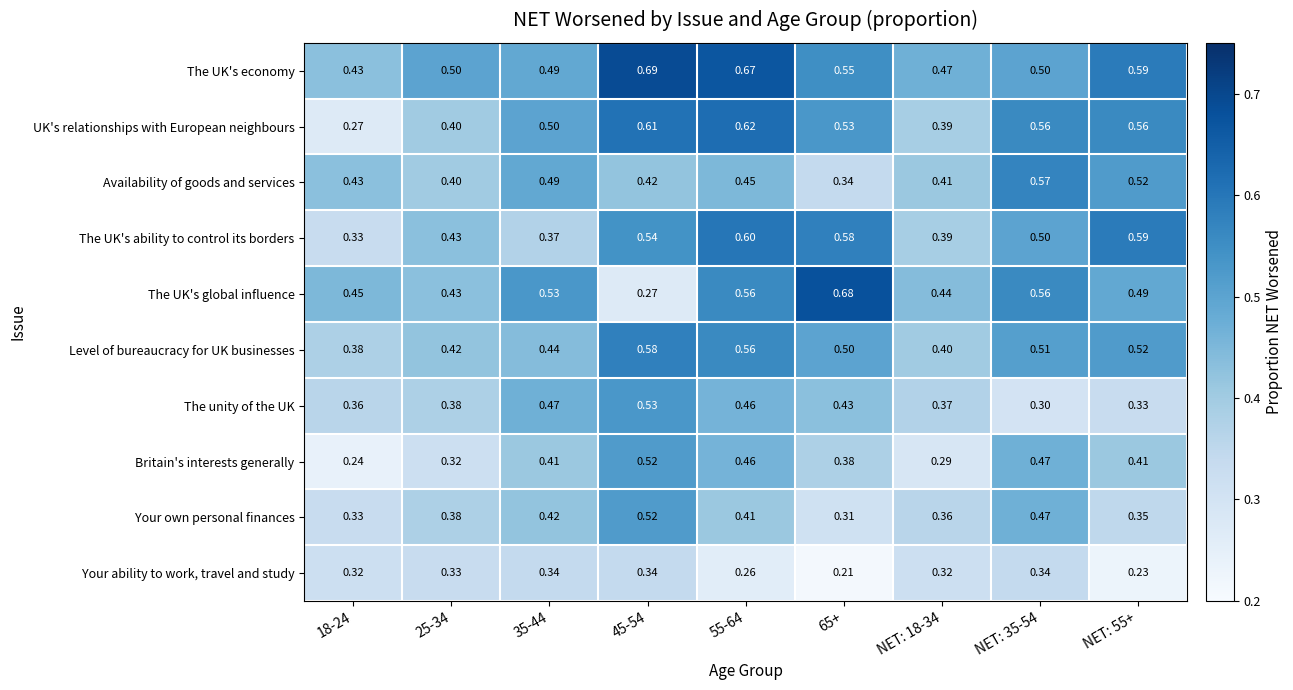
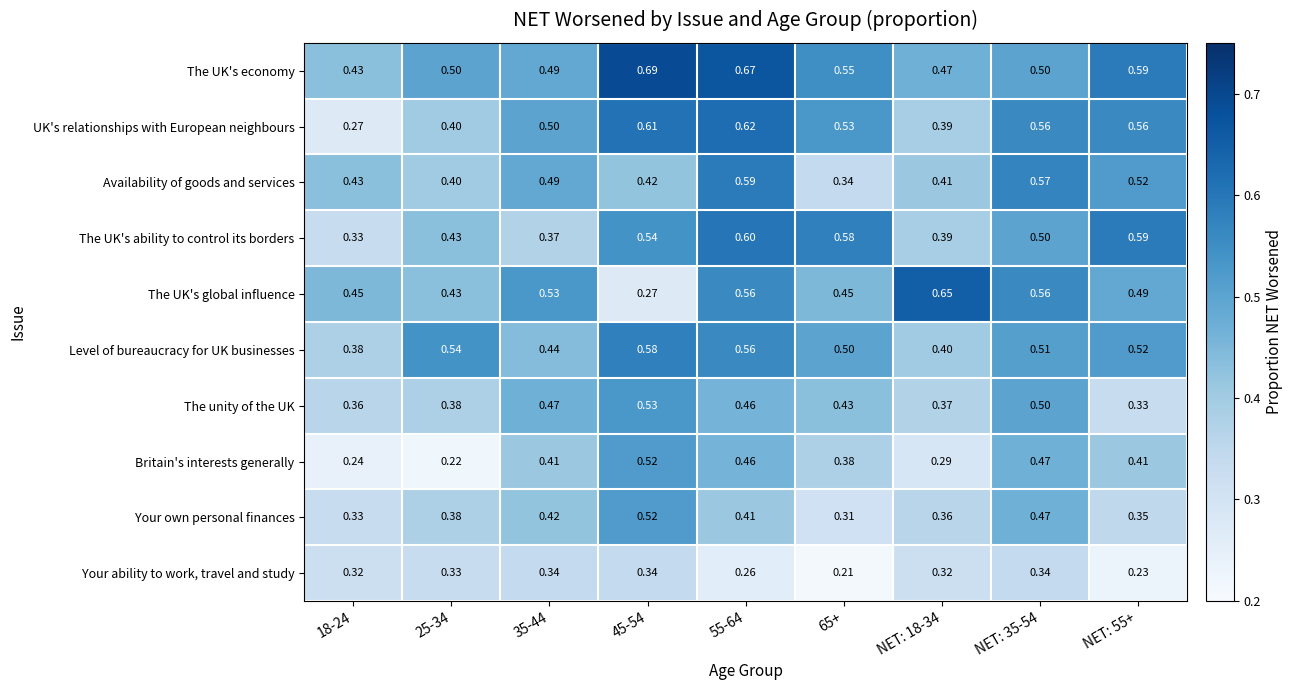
  {
    "The UK's economy": {
      "18-24": 0.43,
      "25-34": 0.50,
      "35-44": 0.49,
      "45-54": 0.69,
      "55-64": 0.67,
      "65+": 0.55,
      "NET: 18-34": 0.47,
      "NET: 35-54": 0.50,
      "NET: 55+": 0.59
    },
    "UK's relationships with European neighbours": {
      "18-24": 0.27,
      "25-34": 0.40,
      "35-44": 0.50,
      "45-54": 0.61,
      "55-64": 0.62,
      "65+": 0.53,
      "NET: 18-34": 0.39,
      "NET: 35-54": 0.56,
      "NET: 55+": 0.56
    },
    "Availability of goods and services": {
      "18-24": 0.43,
      "25-34": 0.40,
      "35-44": 0.49,
      "45-54": 0.42,
-     "55-64": 0.45,
+     "55-64": 0.59,
      "65+": 0.34,
      "NET: 18-34": 0.41,
      "NET: 35-54": 0.57,
      "NET: 55+": 0.52
    },
    "The UK's ability to control its borders": {
      "18-24": 0.33,
      "25-34": 0.43,
      "35-44": 0.37,
      "45-54": 0.54,
      "55-64": 0.60,
      "65+": 0.58,
      "NET: 18-34": 0.39,
      "NET: 35-54": 0.50,
      "NET: 55+": 0.59
    },
    "The UK's global influence": {
      "18-24": 0.45,
      "25-34": 0.43,
      "35-44": 0.53,
      "45-54": 0.27,
      "55-64": 0.56,
-     "65+": 0.68,
-     "NET: 18-34": 0.44,
+     "65+": 0.45,
+     "NET: 18-34": 0.65,
      "NET: 35-54": 0.56,
      "NET: 55+": 0.49
    },
    "Level of bureaucracy for UK businesses": {
      "18-24": 0.38,
-     "25-34": 0.42,
+     "25-34": 0.54,
      "35-44": 0.44,
      "45-54": 0.58,
      "55-64": 0.56,
      "65+": 0.50,
      "NET: 18-34": 0.40,
      "NET: 35-54": 0.51,
      "NET: 55+": 0.52
    },
    "The unity of the UK": {
      "18-24": 0.36,
      "25-34": 0.38,
      "35-44": 0.47,
      "45-54": 0.53,
      "55-64": 0.46,
      "65+": 0.43,
      "NET: 18-34": 0.37,
-     "NET: 35-54": 0.30,
+     "NET: 35-54": 0.50,
      "NET: 55+": 0.33
    },
    "Britain's interests generally": {
      "18-24": 0.24,
-     "25-34": 0.32,
+     "25-34": 0.22,
      "35-44": 0.41,
      "45-54": 0.52,
      "55-64": 0.46,
      "65+": 0.38,
      "NET: 18-34": 0.29,
      "NET: 35-54": 0.47,
      "NET: 55+": 0.41
    },
    "Your own personal finances": {
      "18-24": 0.33,
      "25-34": 0.38,
      "35-44": 0.42,
      "45-54": 0.52,
      "55-64": 0.41,
      "65+": 0.31,
      "NET: 18-34": 0.36,
      "NET: 35-54": 0.47,
      "NET: 55+": 0.35
    },
    "Your ability to work, travel and study": {
      "18-24": 0.32,
      "25-34": 0.33,
      "35-44": 0.34,
      "45-54": 0.34,
      "55-64": 0.26,
      "65+": 0.21,
      "NET: 18-34": 0.32,
      "NET: 35-54": 0.34,
      "NET: 55+": 0.23
    }
  }
